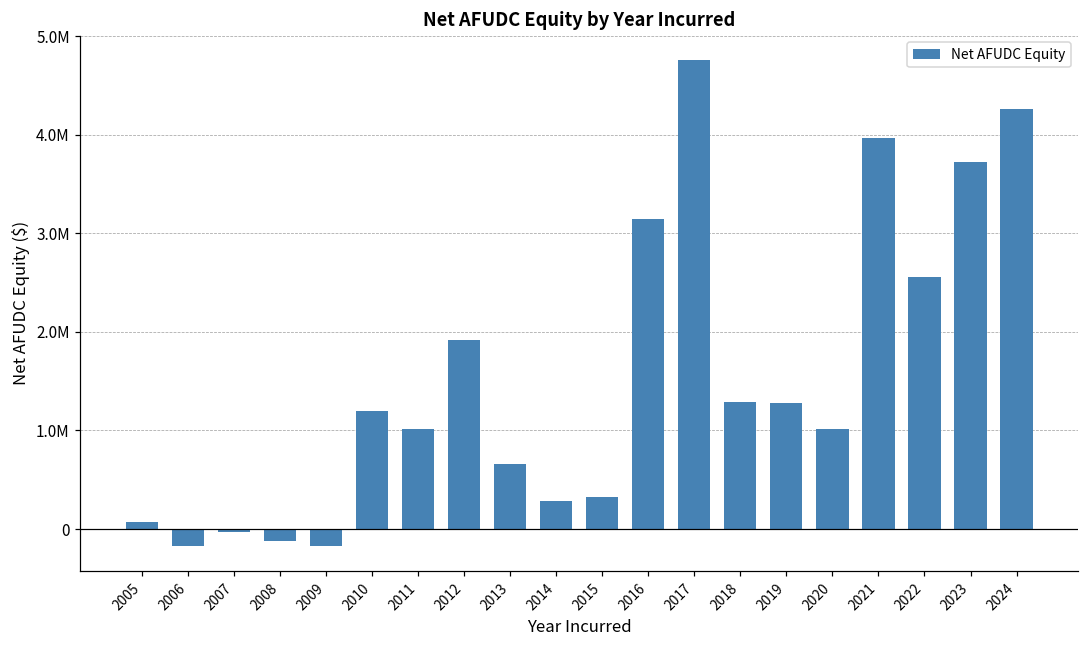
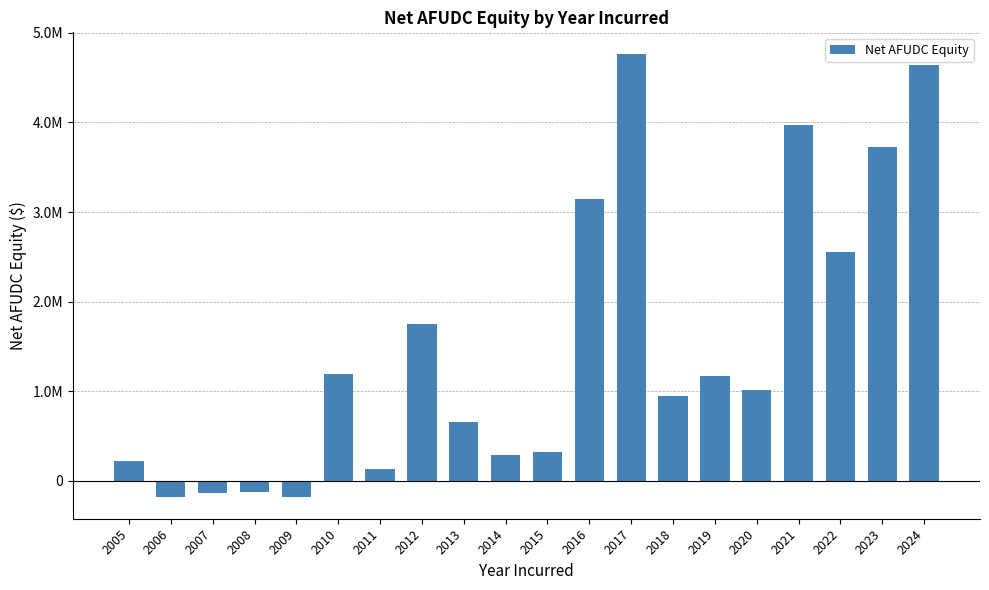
  {
-   "2005": 100000,
+   "2005": 200000,
    "2006": -200000,
-   "2007": 0,
+   "2007": -100000,
    "2008": -100000,
    "2009": -200000,
    "2010": 1200000,
-   "2011": 1000000,
-   "2012": 1900000,
+   "2011": 100000,
+   "2012": 1800000,
    "2013": 700000,
    "2014": 300000,
    "2015": 300000,
    "2016": 3100000,
    "2017": 4800000,
-   "2018": 1300000,
-   "2019": 1300000,
+   "2018": 1000000,
+   "2019": 1200000,
    "2020": 1000000,
    "2021": 4000000,
    "2022": 2600000,
    "2023": 3700000,
-   "2024": 4300000
+   "2024": 4600000
  }
